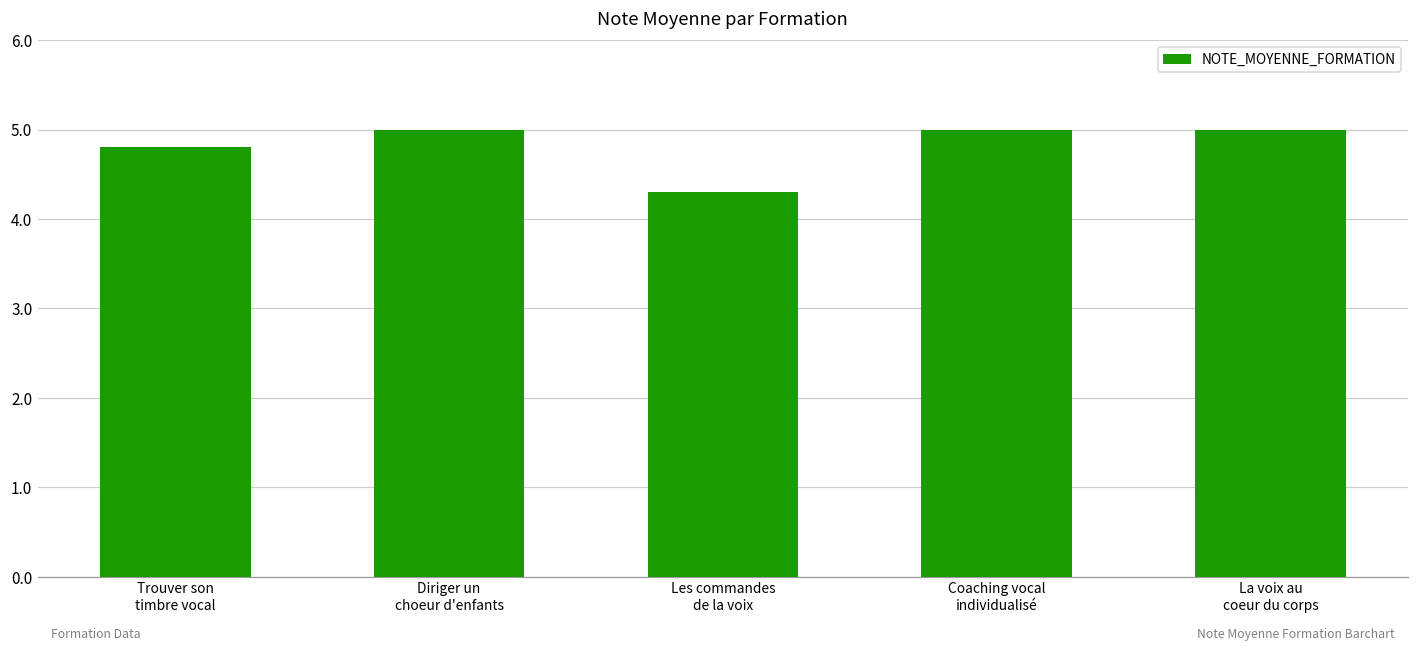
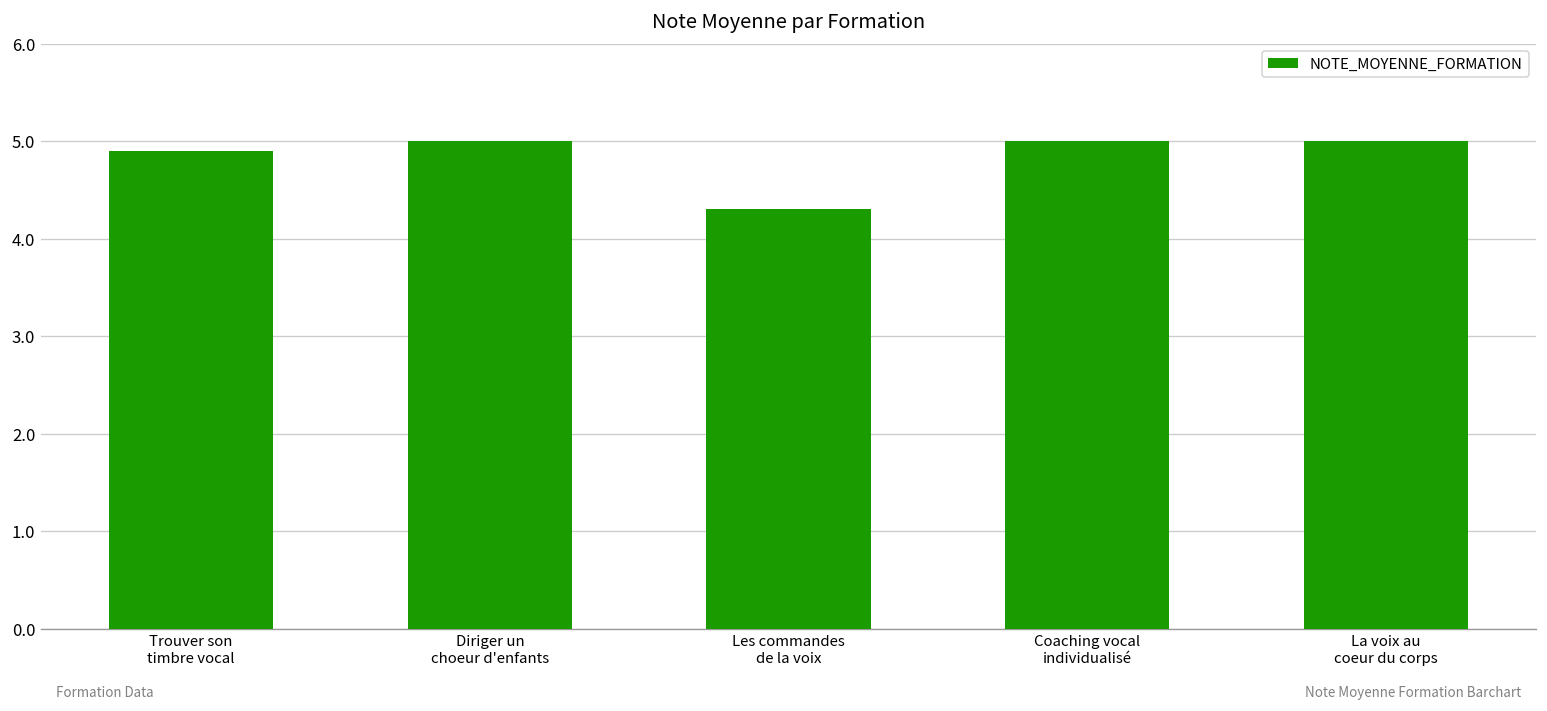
  {
-   "Trouver son timbre vocal": 4.8,
+   "Trouver son timbre vocal": 4.9,
    "Diriger un choeur d'enfants": 5.0,
    "Les commandes de la voix": 4.3,
    "Coaching vocal individualisé": 5.0,
    "La voix au coeur du corps": 5.0
  }
